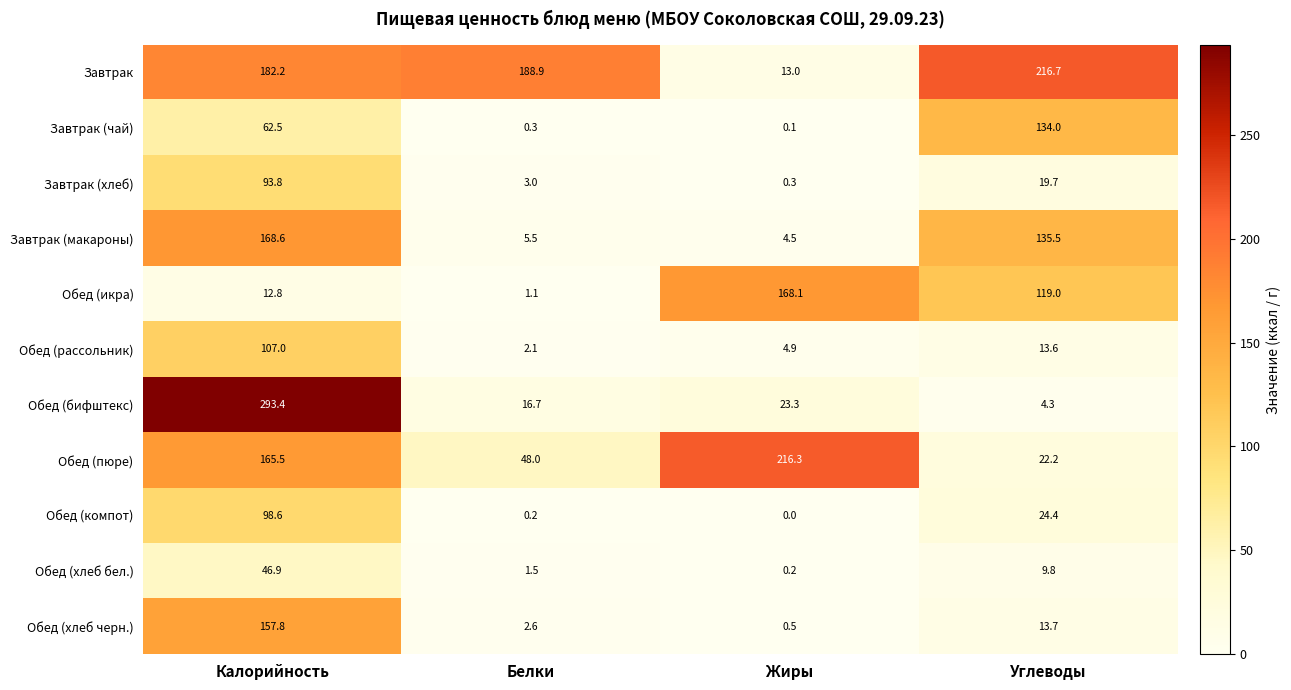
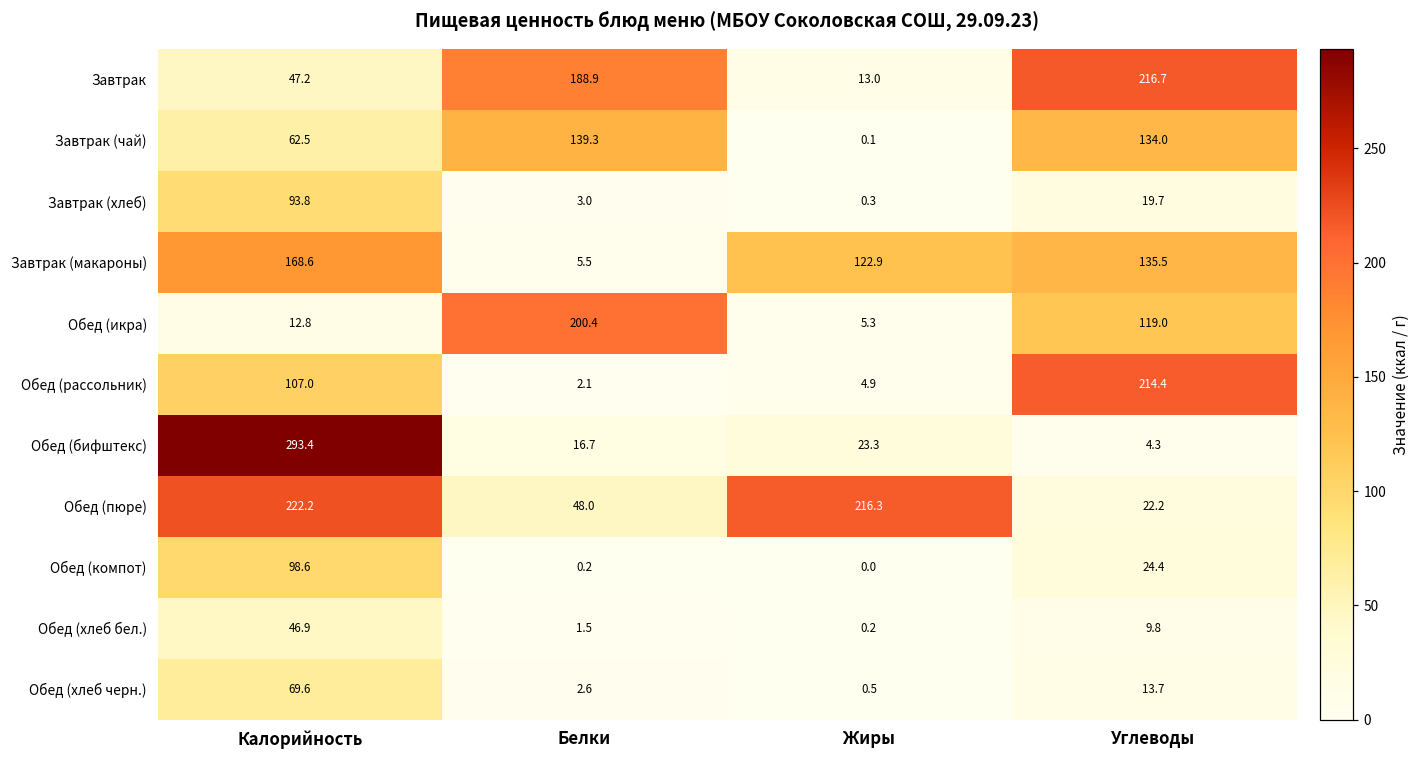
  {
    "Завтрак": {
-     "Калорийность": 182.2,
+     "Калорийность": 47.2,
      "Белки": 188.9,
      "Жиры": 13.0,
      "Углеводы": 216.7
    },
    "Завтрак (чай)": {
      "Калорийность": 62.5,
-     "Белки": 0.3,
+     "Белки": 139.3,
      "Жиры": 0.1,
      "Углеводы": 134.0
    },
    "Завтрак (хлеб)": {
      "Калорийность": 93.8,
      "Белки": 3.0,
      "Жиры": 0.3,
      "Углеводы": 19.7
    },
    "Завтрак (макароны)": {
      "Калорийность": 168.6,
      "Белки": 5.5,
-     "Жиры": 4.5,
+     "Жиры": 122.9,
      "Углеводы": 135.5
    },
    "Обед (икра)": {
      "Калорийность": 12.8,
-     "Белки": 1.1,
-     "Жиры": 168.1,
+     "Белки": 200.4,
+     "Жиры": 5.3,
      "Углеводы": 119.0
    },
    "Обед (рассольник)": {
      "Калорийность": 107.0,
      "Белки": 2.1,
      "Жиры": 4.9,
-     "Углеводы": 13.6
+     "Углеводы": 214.4
    },
    "Обед (бифштекс)": {
      "Калорийность": 293.4,
      "Белки": 16.7,
      "Жиры": 23.3,
      "Углеводы": 4.3
    },
    "Обед (пюре)": {
-     "Калорийность": 165.5,
+     "Калорийность": 222.2,
      "Белки": 48.0,
      "Жиры": 216.3,
      "Углеводы": 22.2
    },
    "Обед (компот)": {
      "Калорийность": 98.6,
      "Белки": 0.2,
      "Жиры": 0.0,
      "Углеводы": 24.4
    },
    "Обед (хлеб бел.)": {
      "Калорийность": 46.9,
      "Белки": 1.5,
      "Жиры": 0.2,
      "Углеводы": 9.8
    },
    "Обед (хлеб черн.)": {
-     "Калорийность": 157.8,
+     "Калорийность": 69.6,
      "Белки": 2.6,
      "Жиры": 0.5,
      "Углеводы": 13.7
    }
  }
